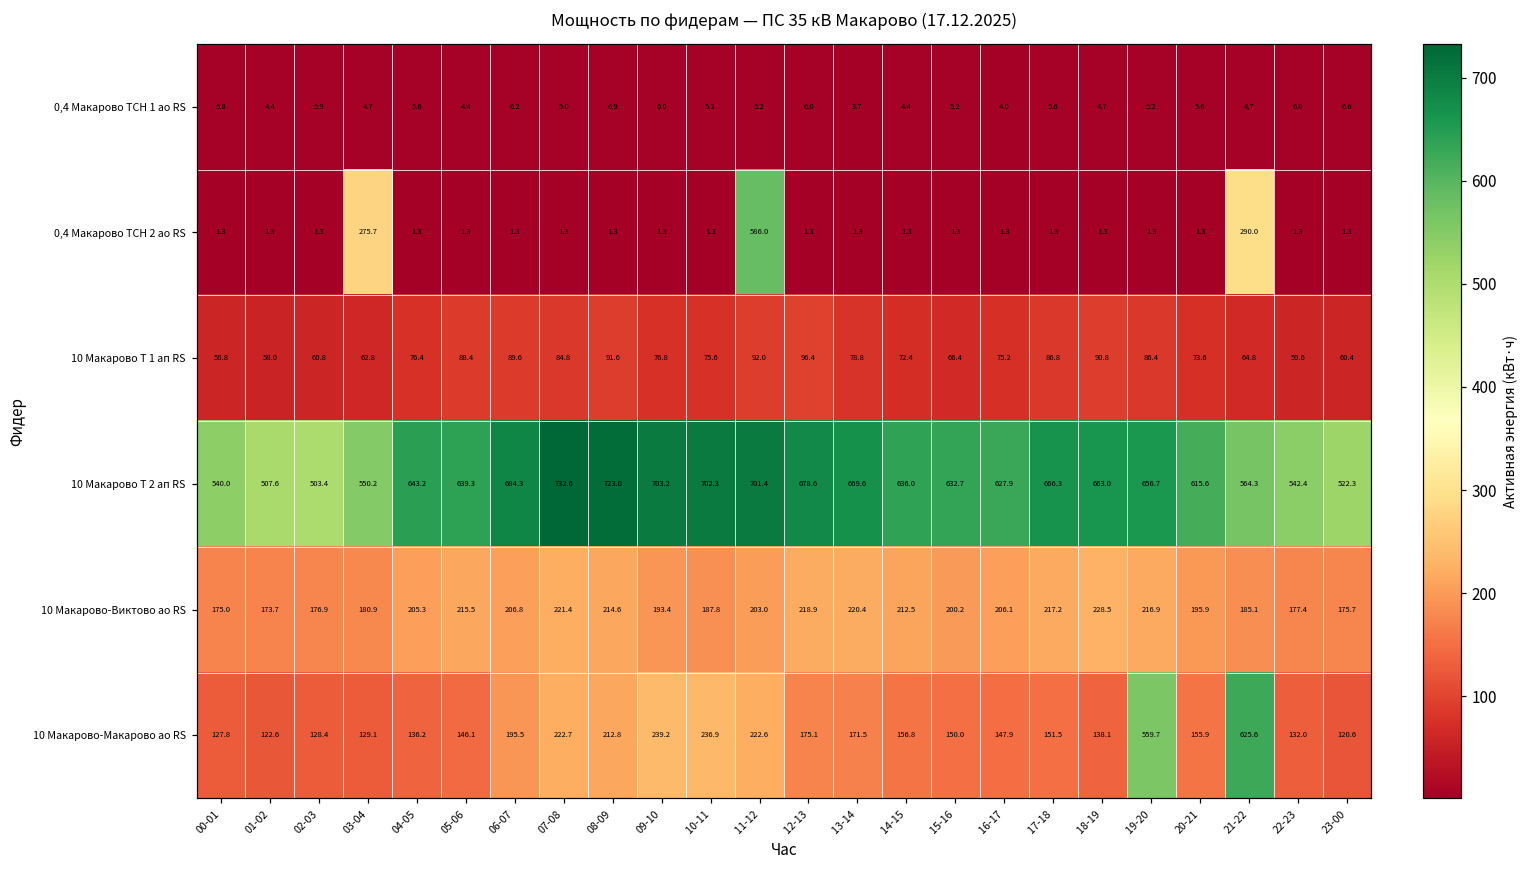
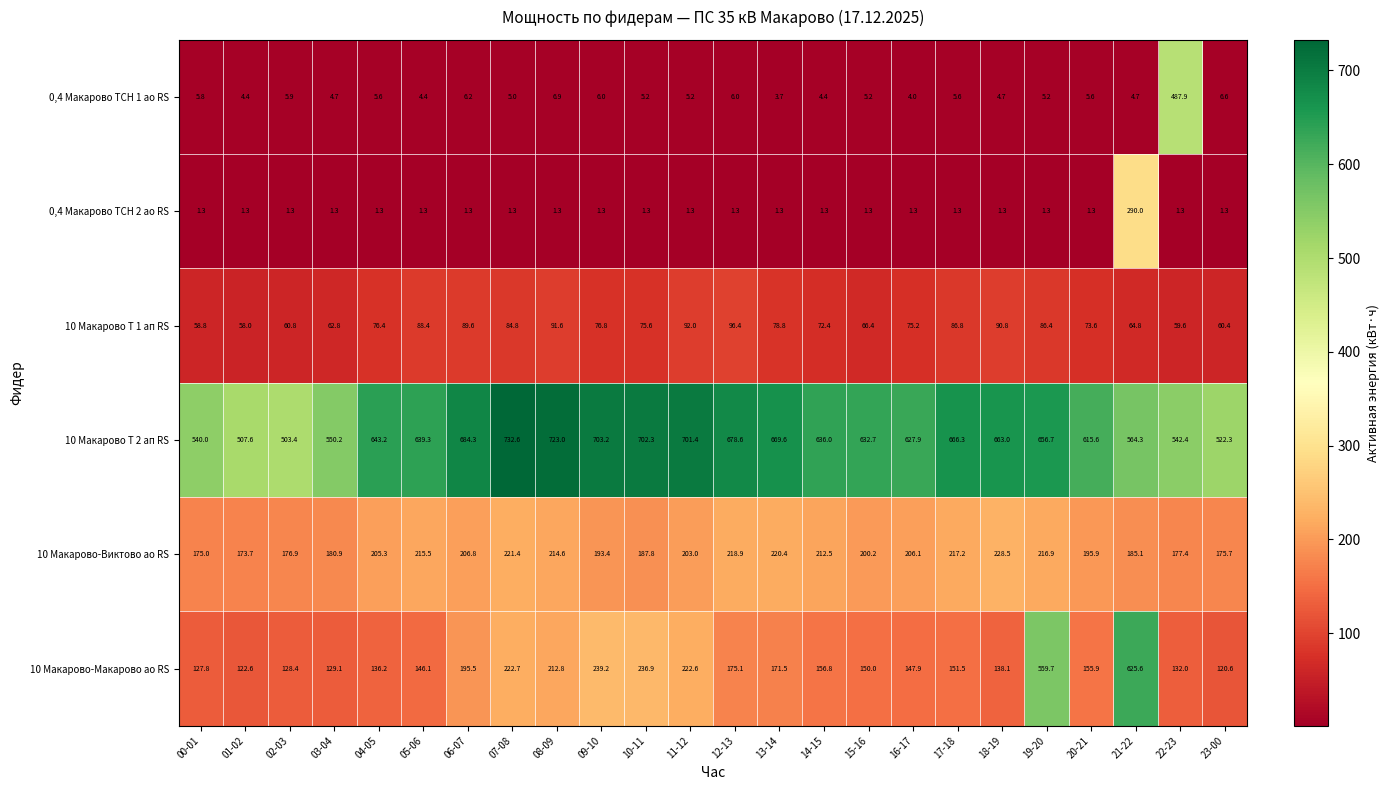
  {
    "0,4 Макарово ТСН 1 ао RS": {
      "00-01": 5.8,
      "01-02": 4.4,
      "02-03": 5.9,
      "03-04": 4.7,
      "04-05": 5.6,
      "05-06": 4.4,
      "06-07": 6.2,
      "07-08": 5.0,
      "08-09": 6.9,
      "09-10": 6.0,
      "10-11": 5.2,
      "11-12": 5.2,
      "12-13": 6.0,
      "13-14": 3.7,
      "14-15": 4.4,
      "15-16": 5.2,
      "16-17": 4.0,
      "17-18": 5.6,
      "18-19": 4.7,
      "19-20": 5.2,
      "20-21": 5.6,
      "21-22": 4.7,
-     "22-23": 6.0,
+     "22-23": 487.9,
      "23-00": 6.6
    },
    "0,4 Макарово ТСН 2 ао RS": {
      "00-01": 1.3,
      "01-02": 1.3,
      "02-03": 1.3,
-     "03-04": 275.7,
+     "03-04": 1.3,
      "04-05": 1.3,
      "05-06": 1.3,
      "06-07": 1.3,
      "07-08": 1.3,
      "08-09": 1.3,
      "09-10": 1.3,
      "10-11": 1.3,
-     "11-12": 586.0,
+     "11-12": 1.3,
      "12-13": 1.3,
      "13-14": 1.3,
      "14-15": 1.3,
      "15-16": 1.3,
      "16-17": 1.3,
      "17-18": 1.3,
      "18-19": 1.3,
      "19-20": 1.3,
      "20-21": 1.3,
      "21-22": 290.0,
      "22-23": 1.3,
      "23-00": 1.3
    },
    "10 Макарово Т 1 ап RS": {
      "00-01": 58.8,
      "01-02": 58.0,
      "02-03": 60.8,
      "03-04": 62.8,
      "04-05": 76.4,
      "05-06": 88.4,
      "06-07": 89.6,
      "07-08": 84.8,
      "08-09": 91.6,
      "09-10": 76.8,
      "10-11": 75.6,
      "11-12": 92.0,
      "12-13": 96.4,
      "13-14": 78.8,
      "14-15": 72.4,
      "15-16": 66.4,
      "16-17": 75.2,
      "17-18": 86.8,
      "18-19": 90.8,
      "19-20": 86.4,
      "20-21": 73.6,
      "21-22": 64.8,
      "22-23": 59.6,
      "23-00": 60.4
    },
    "10 Макарово Т 2 ап RS": {
      "00-01": 540.0,
      "01-02": 507.6,
      "02-03": 503.4,
      "03-04": 550.2,
      "04-05": 643.2,
      "05-06": 639.3,
      "06-07": 684.3,
      "07-08": 732.6,
      "08-09": 723.0,
      "09-10": 703.2,
      "10-11": 702.3,
      "11-12": 701.4,
      "12-13": 678.6,
      "13-14": 669.6,
      "14-15": 636.0,
      "15-16": 632.7,
      "16-17": 627.9,
      "17-18": 666.3,
      "18-19": 663.0,
      "19-20": 656.7,
      "20-21": 615.6,
      "21-22": 564.3,
      "22-23": 542.4,
      "23-00": 522.3
    },
    "10 Макарово-Виктово ао RS": {
      "00-01": 175.0,
      "01-02": 173.7,
      "02-03": 176.9,
      "03-04": 180.9,
      "04-05": 205.3,
      "05-06": 215.5,
      "06-07": 206.8,
      "07-08": 221.4,
      "08-09": 214.6,
      "09-10": 193.4,
      "10-11": 187.8,
      "11-12": 203.0,
      "12-13": 218.9,
      "13-14": 220.4,
      "14-15": 212.5,
      "15-16": 200.2,
      "16-17": 206.1,
      "17-18": 217.2,
      "18-19": 228.5,
      "19-20": 216.9,
      "20-21": 195.9,
      "21-22": 185.1,
      "22-23": 177.4,
      "23-00": 175.7
    },
    "10 Макарово-Макарово ао RS": {
      "00-01": 127.8,
      "01-02": 122.6,
      "02-03": 128.4,
      "03-04": 129.1,
      "04-05": 136.2,
      "05-06": 146.1,
      "06-07": 195.5,
      "07-08": 222.7,
      "08-09": 212.8,
      "09-10": 239.2,
      "10-11": 236.9,
      "11-12": 222.6,
      "12-13": 175.1,
      "13-14": 171.5,
      "14-15": 156.8,
      "15-16": 150.0,
      "16-17": 147.9,
      "17-18": 151.5,
      "18-19": 138.1,
      "19-20": 559.7,
      "20-21": 155.9,
      "21-22": 625.6,
      "22-23": 132.0,
      "23-00": 120.6
    }
  }
